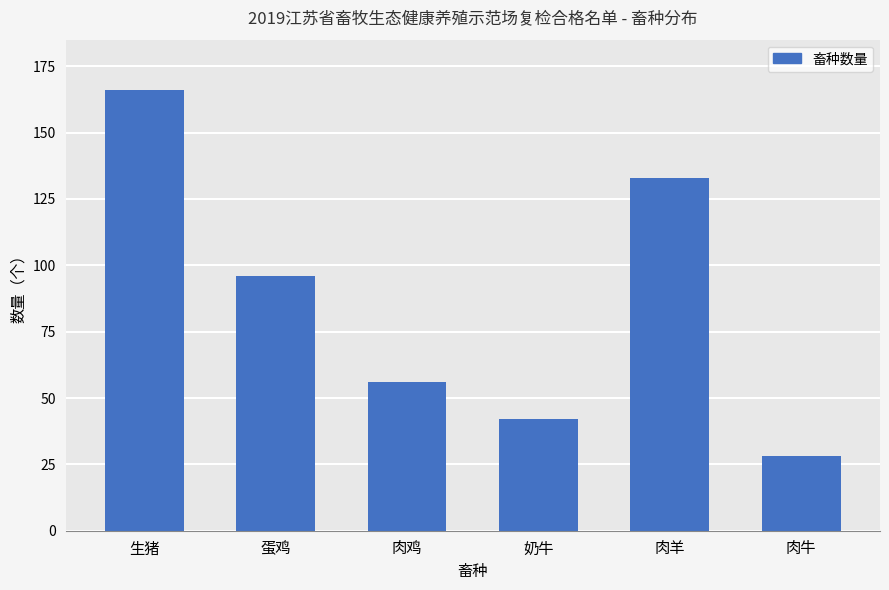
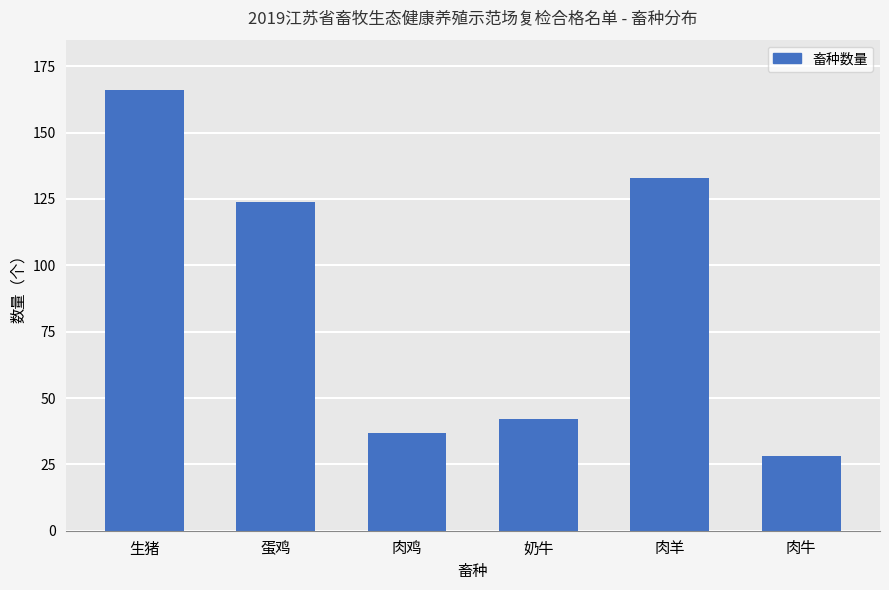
  {
    "生猪": 166,
-   "蛋鸡": 96,
-   "肉鸡": 56,
+   "蛋鸡": 124,
+   "肉鸡": 37,
    "奶牛": 42,
    "肉羊": 133,
    "肉牛": 28
  }
